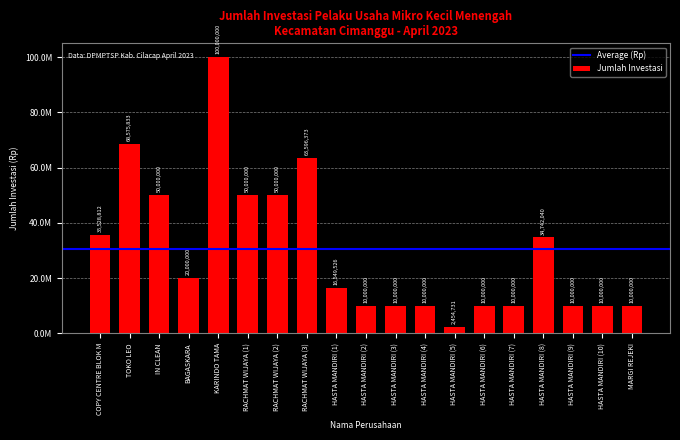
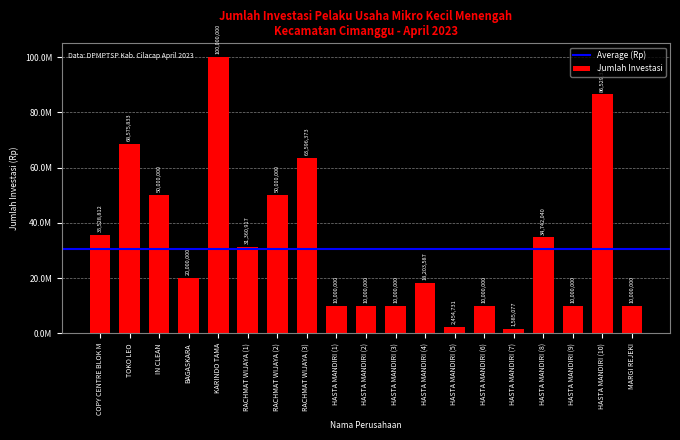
  {
    "COPY CENTRE BLOK M": "35,528,812",
    "TOKO LEO": "68,575,833",
    "IN CLEAN": "50,000,000",
    "BAGASKARA": "20,000,000",
    "KARINDO TAMA": "100,000,000",
-   "RACHMAT WIJAYA (1)": "50,000,000",
+   "RACHMAT WIJAYA (1)": "31,360,917",
    "RACHMAT WIJAYA (2)": "50,000,000",
    "RACHMAT WIJAYA (3)": "63,596,373",
-   "HASTA MANDIRI (1)": "16,549,526",
+   "HASTA MANDIRI (1)": "10,000,000",
    "HASTA MANDIRI (2)": "10,000,000",
    "HASTA MANDIRI (3)": "10,000,000",
-   "HASTA MANDIRI (4)": "10,000,000",
+   "HASTA MANDIRI (4)": "18,203,587",
    "HASTA MANDIRI (5)": "2,454,731",
    "HASTA MANDIRI (6)": "10,000,000",
-   "HASTA MANDIRI (7)": "10,000,000",
+   "HASTA MANDIRI (7)": "1,585,077",
    "HASTA MANDIRI (8)": "34,742,040",
    "HASTA MANDIRI (9)": "10,000,000",
-   "HASTA MANDIRI (10)": "10000000",
+   "HASTA MANDIRI (10)": "87000000",
    "MARGI REJEKI": "10,000,000"
  }
